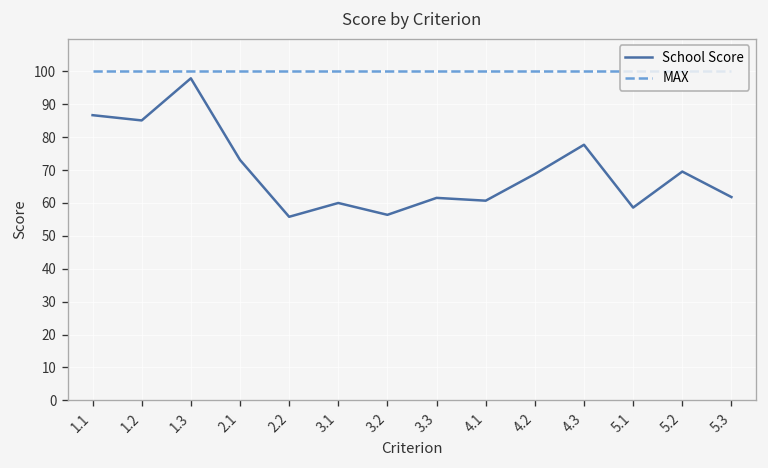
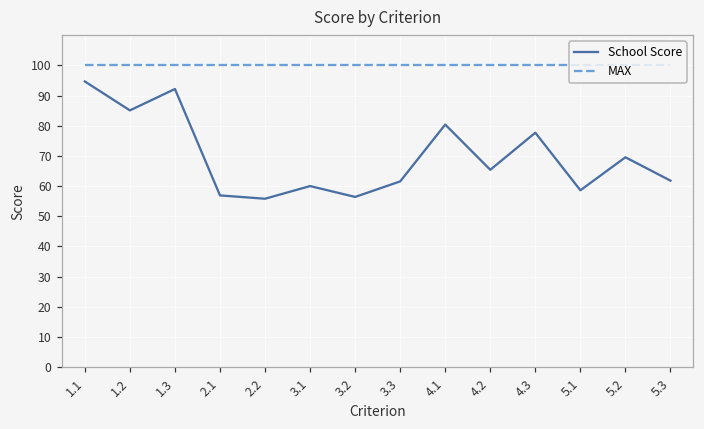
  {
    "School Score": {
-     "1.1": 87,
+     "1.1": 95,
      "1.2": 85,
-     "1.3": 98,
-     "2.1": 73,
+     "1.3": 92,
+     "2.1": 57,
      "2.2": 56,
      "3.1": 60,
      "3.2": 56,
      "3.3": 62,
-     "4.1": 61,
-     "4.2": 69,
+     "4.1": 80,
+     "4.2": 65,
      "4.3": 78,
      "5.1": 59,
      "5.2": 70,
      "5.3": 62
    },
    "MAX": {
      "1.1": 100,
      "1.2": 100,
      "1.3": 100,
      "2.1": 100,
      "2.2": 100,
      "3.1": 100,
      "3.2": 100,
      "3.3": 100,
      "4.1": 100,
      "4.2": 100,
      "4.3": 100
    }
  }
